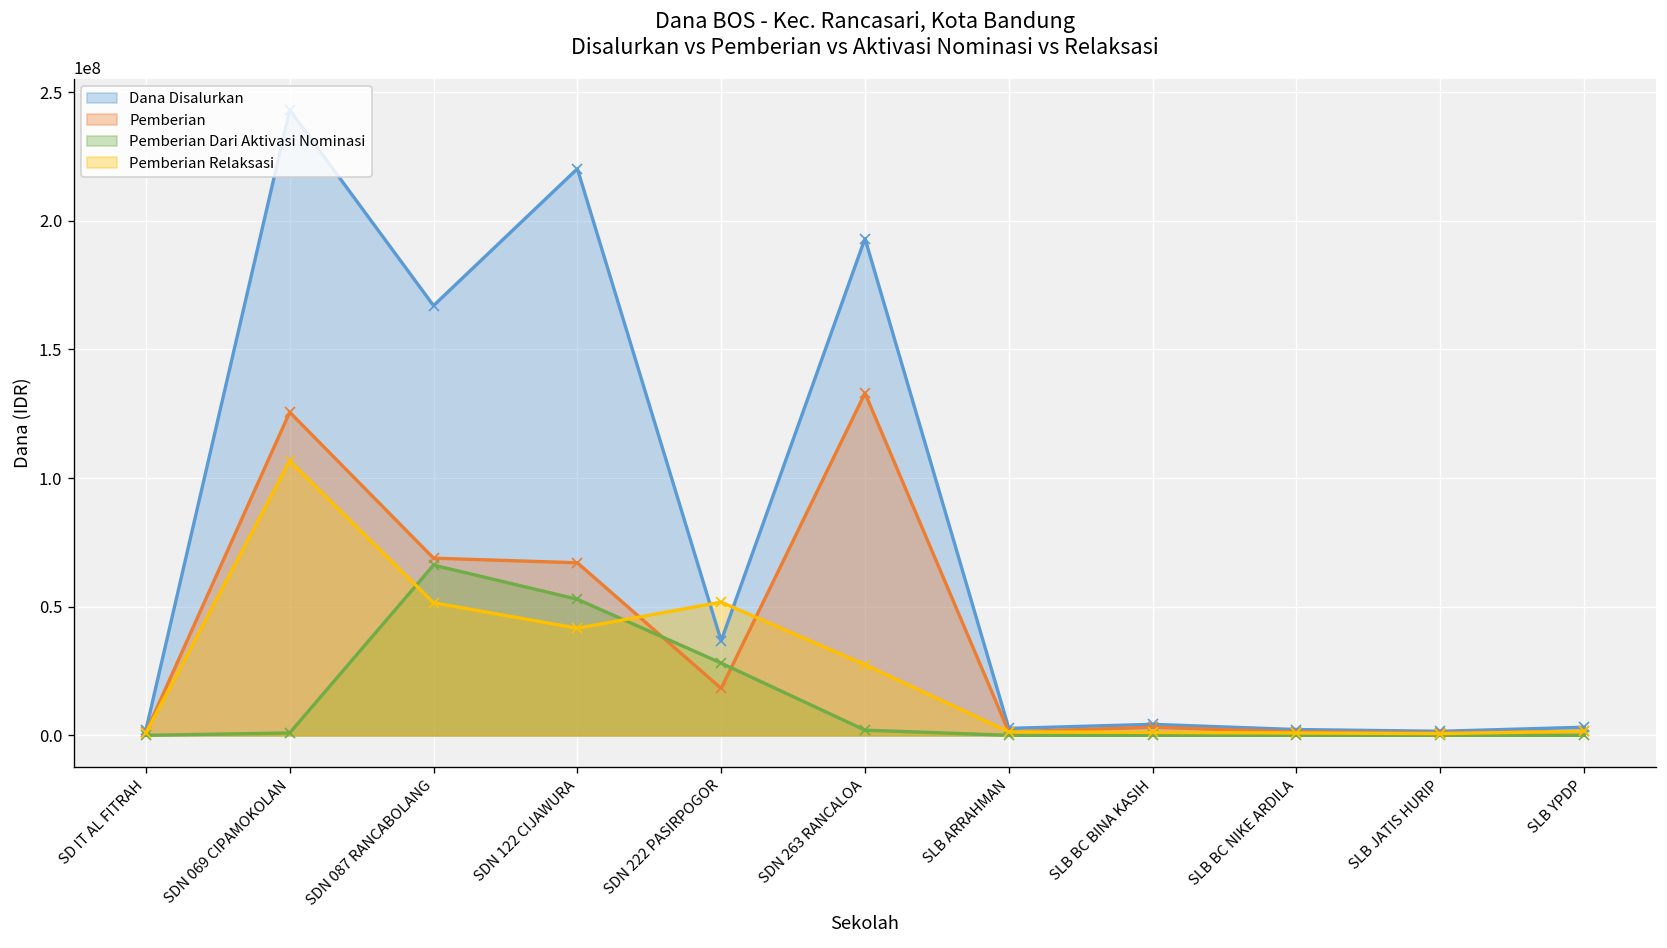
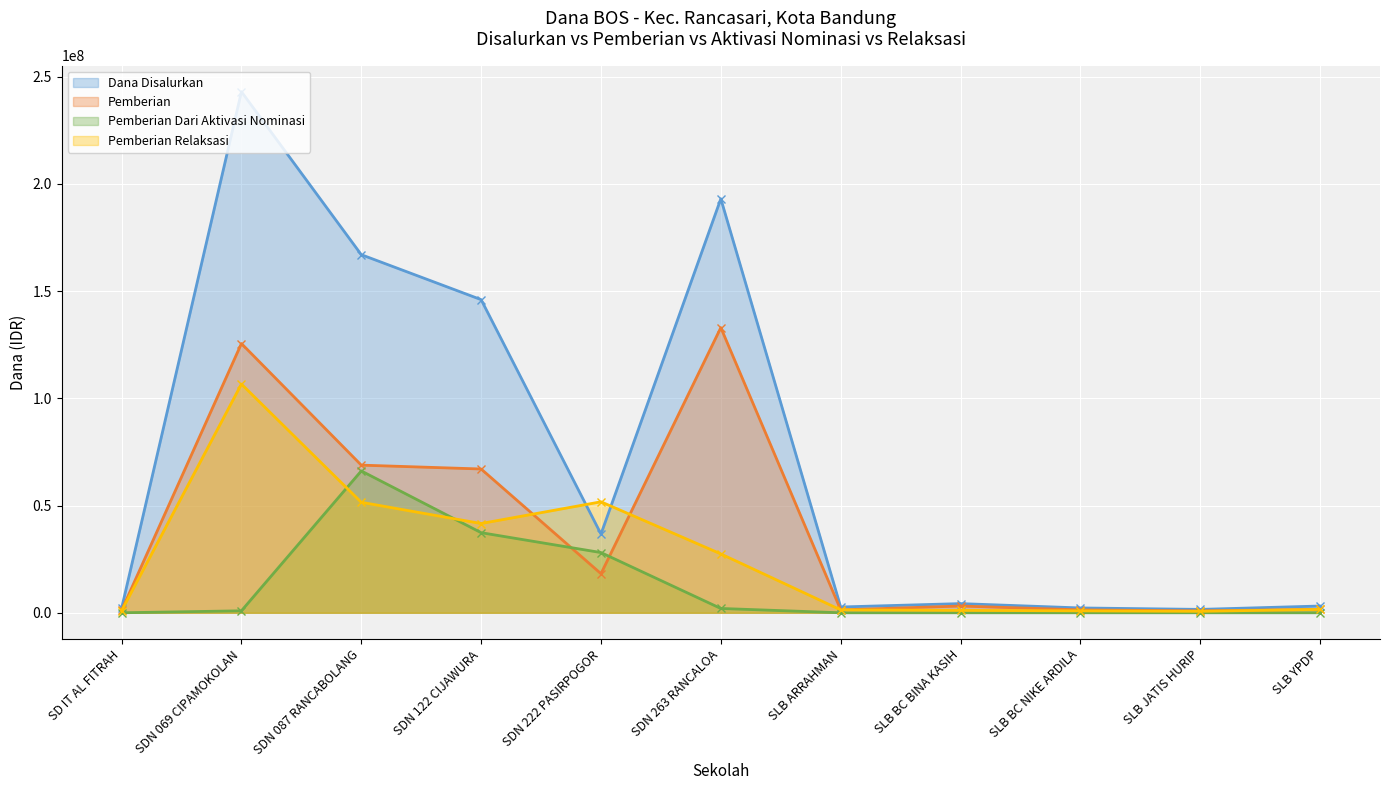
  {
    "Dana Disalurkan": {
      "SDN 087 RANCABOLANG": 167000000,
-     "SDN 122 CIJAWURA": 220000000,
+     "SDN 122 CIJAWURA": 146000000,
      "SDN 222 PASIRPOGOR": 37000000,
      "SDN 263 RANCALOA": 193000000,
      "SLB ARRAHMAN": 3000000,
      "SLB YPDP": 3000000
    },
    "Pemberian Dari Aktivasi Nominasi": {
      "SDN 069 CIPAMOKOLAN": 1000000,
      "SDN 087 RANCABOLANG": 66000000,
-     "SDN 122 CIJAWURA": 53000000,
+     "SDN 122 CIJAWURA": 37000000,
      "SDN 222 PASIRPOGOR": 28000000,
      "SDN 263 RANCALOA": 2000000,
      "SLB ARRAHMAN": 0,
      "SLB YPDP": 0
    }
  }
